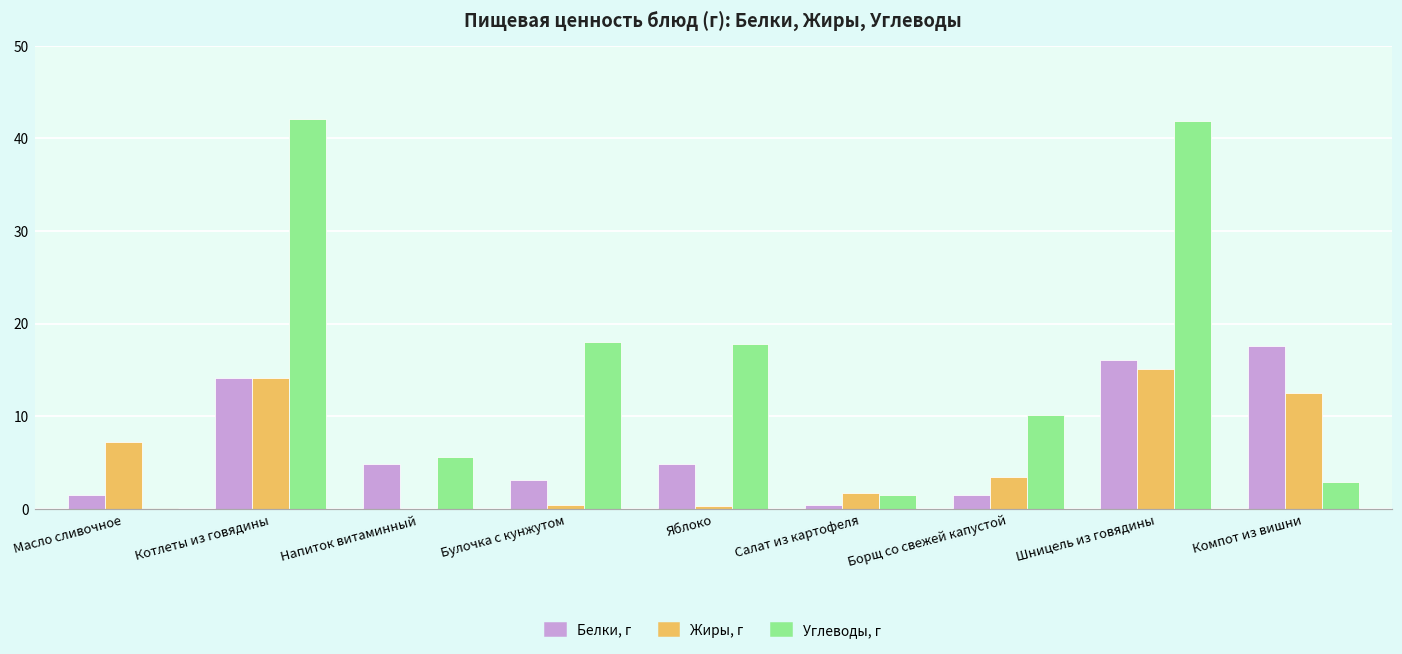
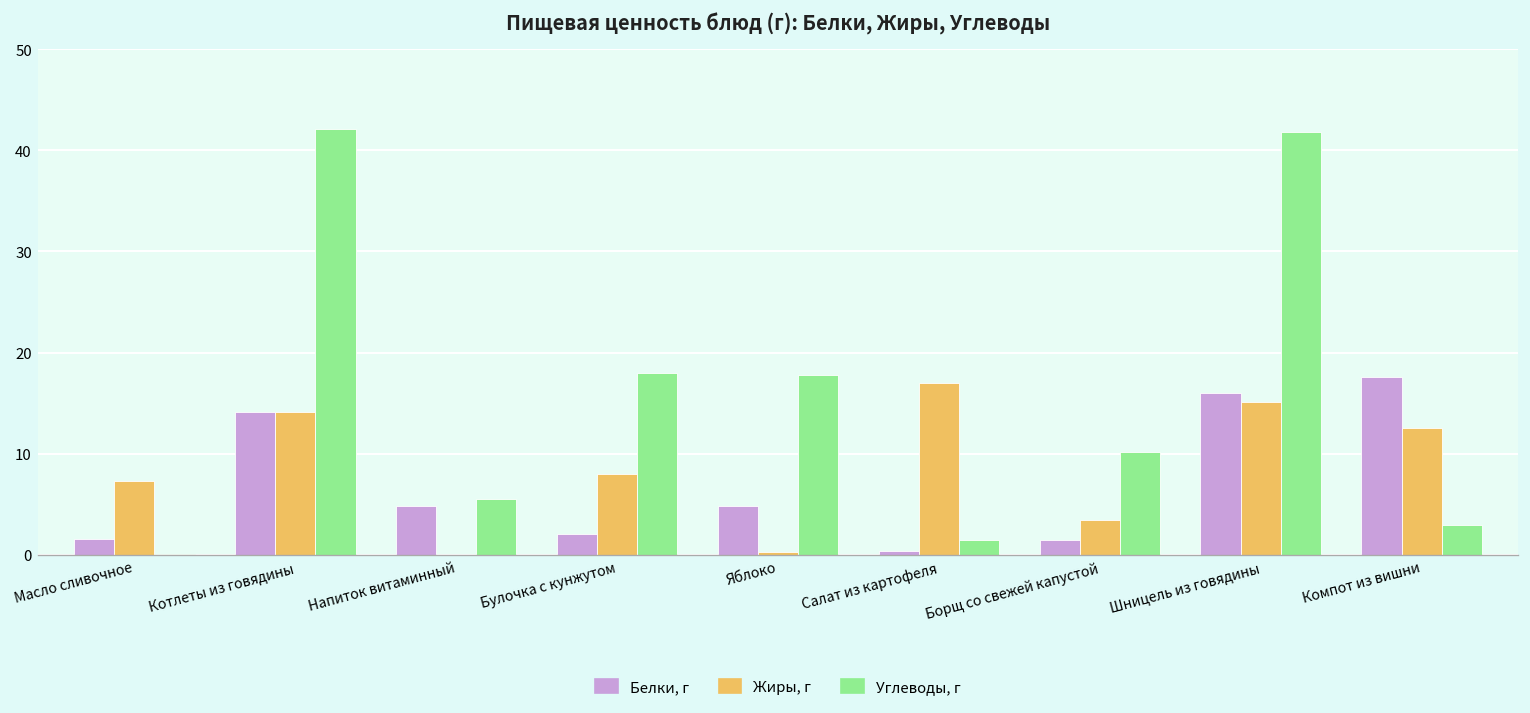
  {
    "Белки, г": {
      "Масло сливочное": 2,
      "Котлеты из говядины": 14,
      "Напиток витаминный": 5,
-     "Булочка с кунжутом": 3,
+     "Булочка с кунжутом": 2,
      "Яблоко": 5,
      "Салат из картофеля": 0,
      "Борщ со свежей капустой": 1,
      "Шницель из говядины": 16,
      "Компот из вишни": 18
    },
    "Жиры, г": {
      "Масло сливочное": 7,
      "Котлеты из говядины": 14,
-     "Булочка с кунжутом": 0,
+     "Булочка с кунжутом": 8,
      "Яблоко": 0,
-     "Салат из картофеля": 2,
+     "Салат из картофеля": 17,
      "Борщ со свежей капустой": 3,
      "Шницель из говядины": 15,
      "Компот из вишни": 13
    },
    "Углеводы, г": {
      "Котлеты из говядины": 42,
      "Напиток витаминный": 6,
      "Булочка с кунжутом": 18,
      "Яблоко": 18,
      "Салат из картофеля": 1,
      "Борщ со свежей капустой": 10,
      "Шницель из говядины": 42,
      "Компот из вишни": 3
    }
  }
